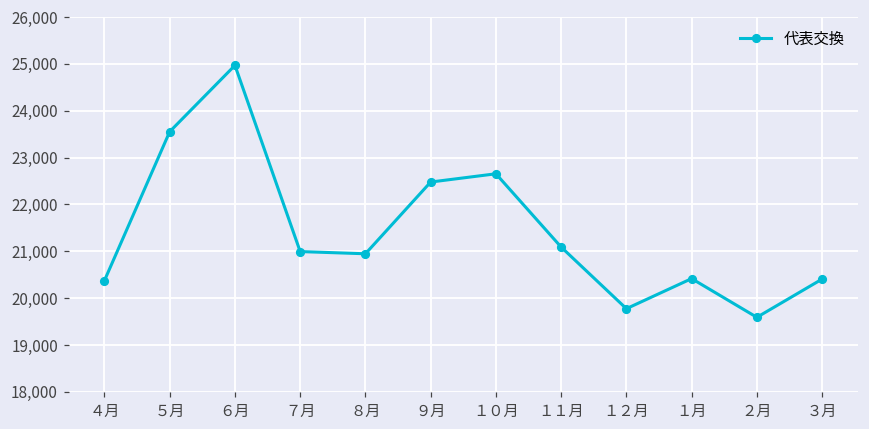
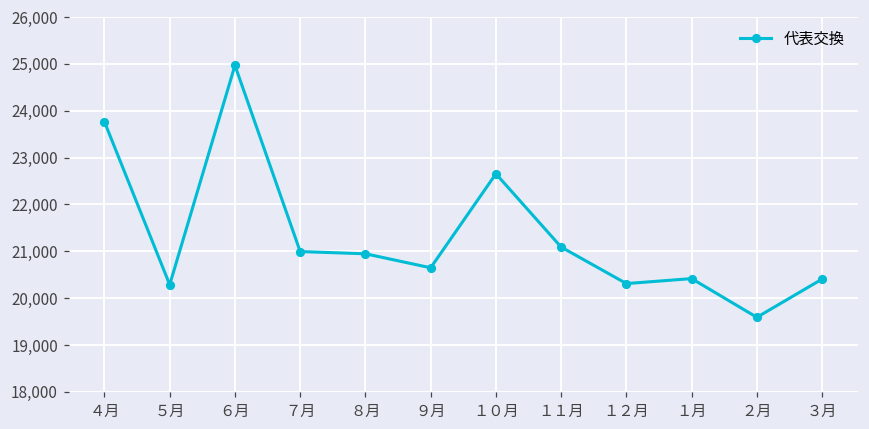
  {
-   "４月": "20,400",
-   "５月": "23,600",
+   "４月": "23,800",
+   "５月": "20,300",
    "６月": "25,000",
    "７月": "21,000",
    "８月": "20,900",
-   "９月": "22,500",
+   "９月": "20,600",
    "１０月": "22,700",
    "１１月": "21,100",
-   "１２月": "19,800",
+   "１２月": "20,300",
    "１月": "20,400",
    "２月": "19,600",
    "３月": "20,400"
  }
